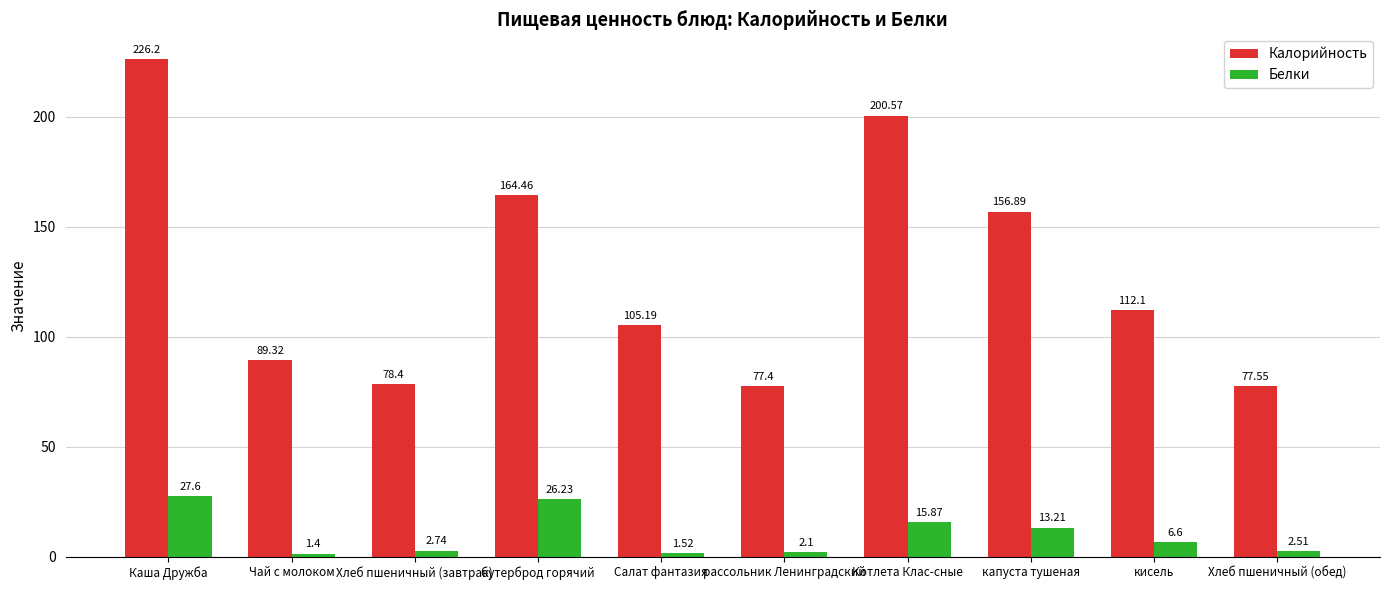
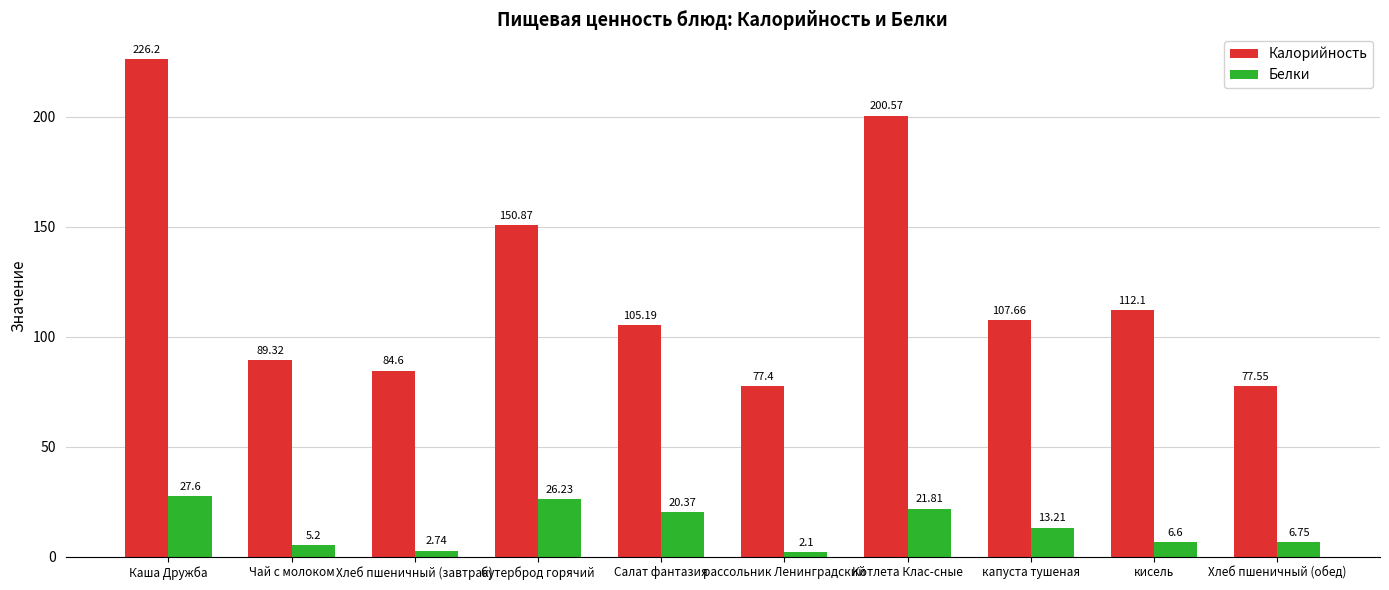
  {
    "Калорийность": {
      "Каша Дружба": 226.2,
      "Чай с молоком": 89.32,
-     "Хлеб пшеничный (завтрак)": 78.4,
-     "бутерброд горячий": 164.46,
+     "Хлеб пшеничный (завтрак)": 84.6,
+     "бутерброд горячий": 150.87,
      "Салат фантазия": 105.19,
      "рассольник Ленинградский": 77.4,
      "Котлета Клас-сные": 200.57,
-     "капуста тушеная": 156.89,
+     "капуста тушеная": 107.66,
      "кисель": 112.1,
      "Хлеб пшеничный (обед)": 77.55
    },
    "Белки": {
      "Каша Дружба": 27.6,
-     "Чай с молоком": 1.4,
+     "Чай с молоком": 5.2,
      "Хлеб пшеничный (завтрак)": 2.74,
      "бутерброд горячий": 26.23,
-     "Салат фантазия": 1.52,
+     "Салат фантазия": 20.37,
      "рассольник Ленинградский": 2.1,
-     "Котлета Клас-сные": 15.87,
+     "Котлета Клас-сные": 21.81,
      "капуста тушеная": 13.21,
      "кисель": 6.6,
-     "Хлеб пшеничный (обед)": 2.51
+     "Хлеб пшеничный (обед)": 6.75
    }
  }
